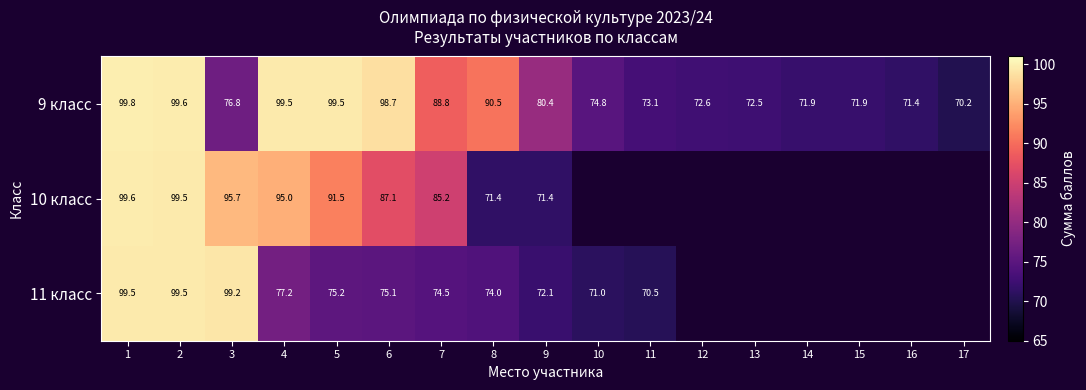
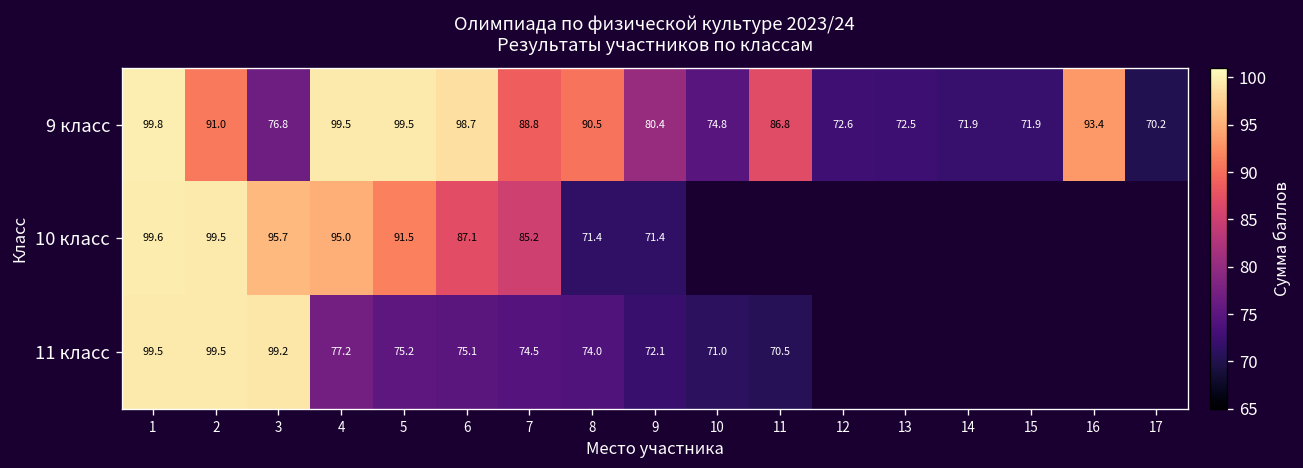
  {
    "9 класс": {
      "1": 99.8,
-     "2": 99.6,
+     "2": 91.0,
      "3": 76.8,
      "4": 99.5,
      "5": 99.5,
      "6": 98.7,
      "7": 88.8,
      "8": 90.5,
      "9": 80.4,
      "10": 74.8,
-     "11": 73.1,
+     "11": 86.8,
      "12": 72.6,
      "13": 72.5,
      "14": 71.9,
      "15": 71.9,
-     "16": 71.4,
+     "16": 93.4,
      "17": 70.2
    },
    "10 класс": {
      "1": 99.6,
      "2": 99.5,
      "3": 95.7,
      "4": 95.0,
      "5": 91.5,
      "6": 87.1,
      "7": 85.2,
      "8": 71.4,
      "9": 71.4
    },
    "11 класс": {
      "1": 99.5,
      "2": 99.5,
      "3": 99.2,
      "4": 77.2,
      "5": 75.2,
      "6": 75.1,
      "7": 74.5,
      "8": 74.0,
      "9": 72.1,
      "10": 71.0,
      "11": 70.5
    }
  }
